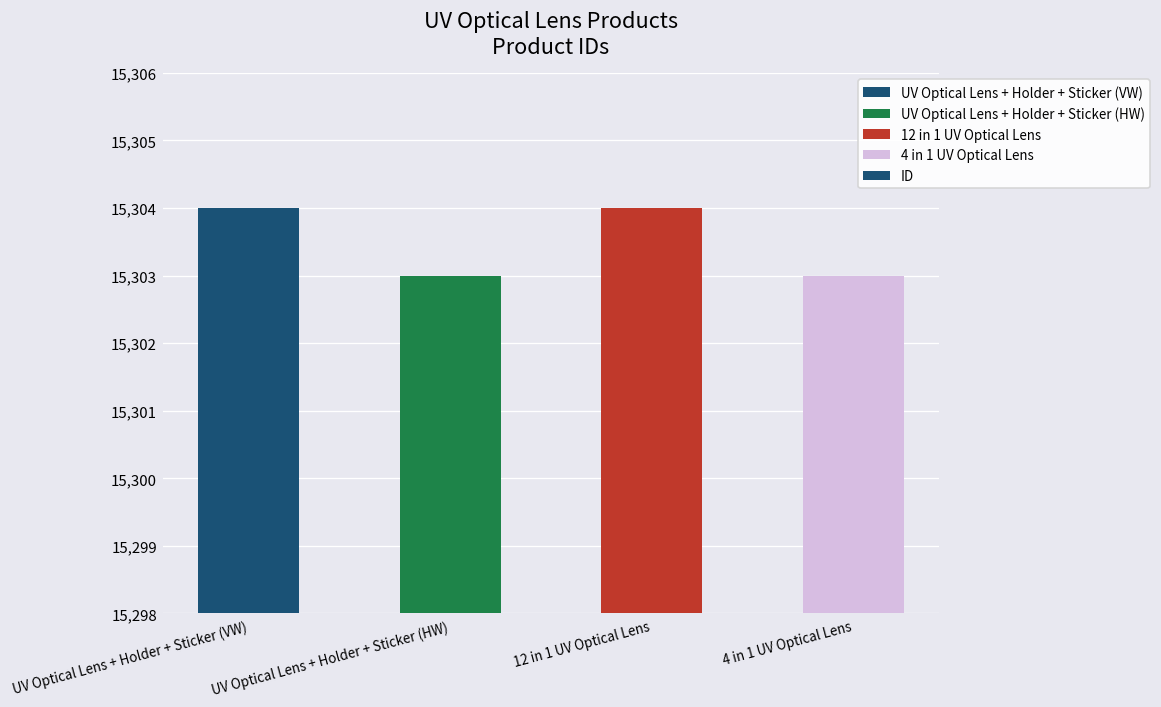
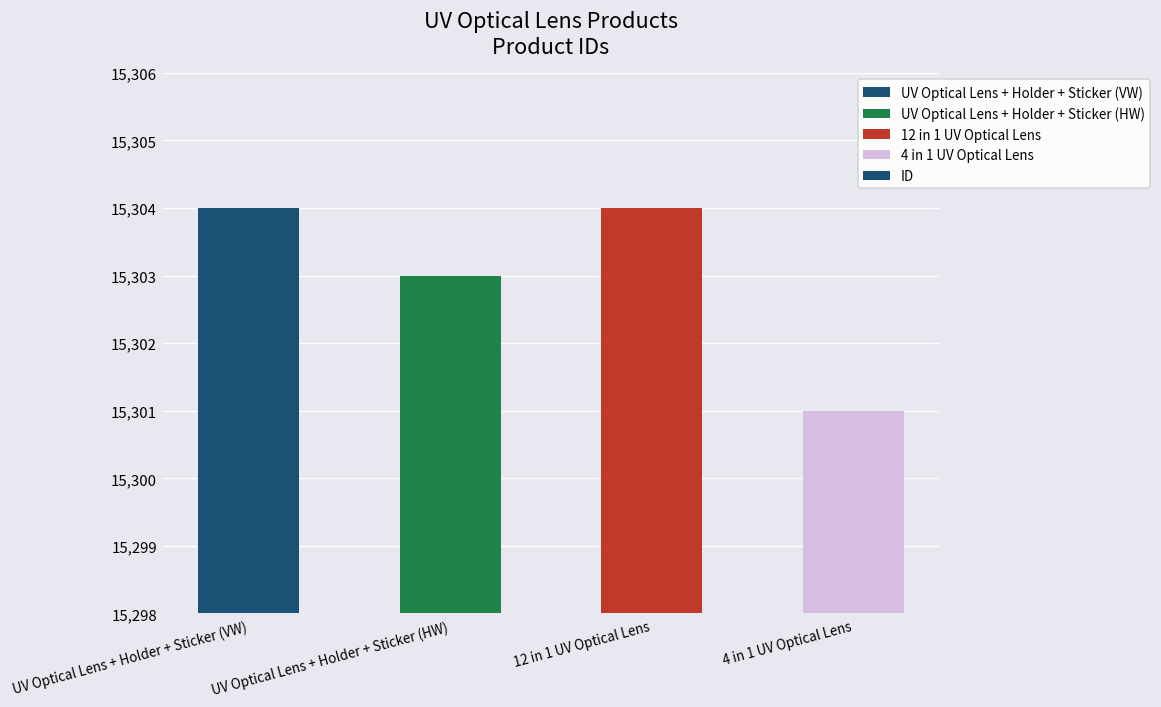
  {
    "UV Optical Lens + Holder + Sticker (VW)": "15,304",
    "UV Optical Lens + Holder + Sticker (HW)": "15,303",
    "12 in 1 UV Optical Lens": "15,304",
-   "4 in 1 UV Optical Lens": "15,303"
+   "4 in 1 UV Optical Lens": "15,301"
  }
